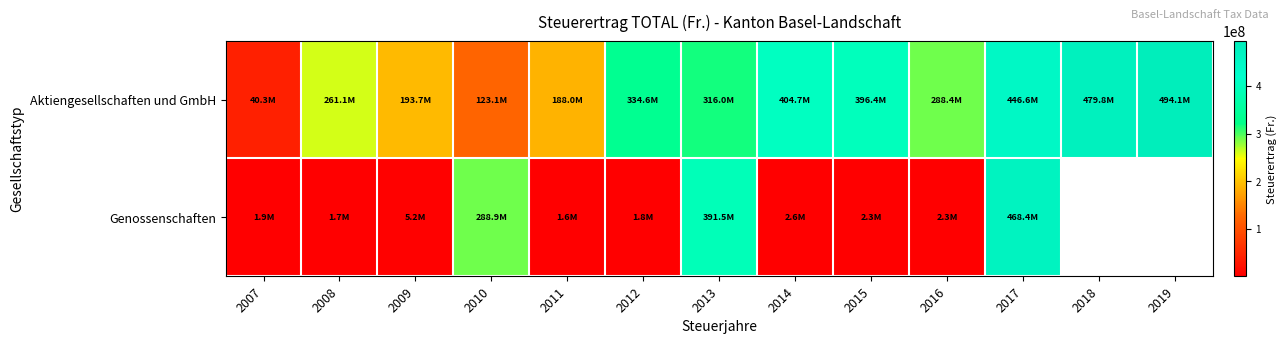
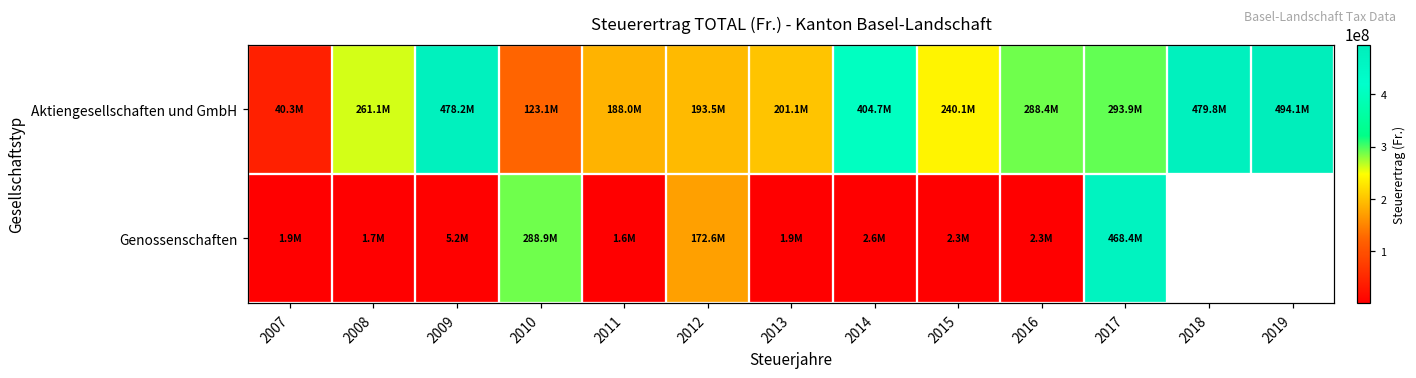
  {
    "Aktiengesellschaften und GmbH": {
      "2007": "40.3M",
      "2008": "261.1M",
-     "2009": "193.7M",
+     "2009": "478.2M",
      "2010": "123.1M",
      "2011": "188.0M",
-     "2012": "334.6M",
-     "2013": "316.0M",
+     "2012": "193.5M",
+     "2013": "201.1M",
      "2014": "404.7M",
-     "2015": "396.4M",
+     "2015": "240.1M",
      "2016": "288.4M",
-     "2017": "446.6M",
+     "2017": "293.9M",
      "2018": "479.8M",
      "2019": "494.1M"
    },
    "Genossenschaften": {
      "2007": "1.9M",
      "2008": "1.7M",
      "2009": "5.2M",
      "2010": "288.9M",
      "2011": "1.6M",
-     "2012": "1.8M",
-     "2013": "391.5M",
+     "2012": "172.6M",
+     "2013": "1.9M",
      "2014": "2.6M",
      "2015": "2.3M",
      "2016": "2.3M",
      "2017": "468.4M"
    }
  }
